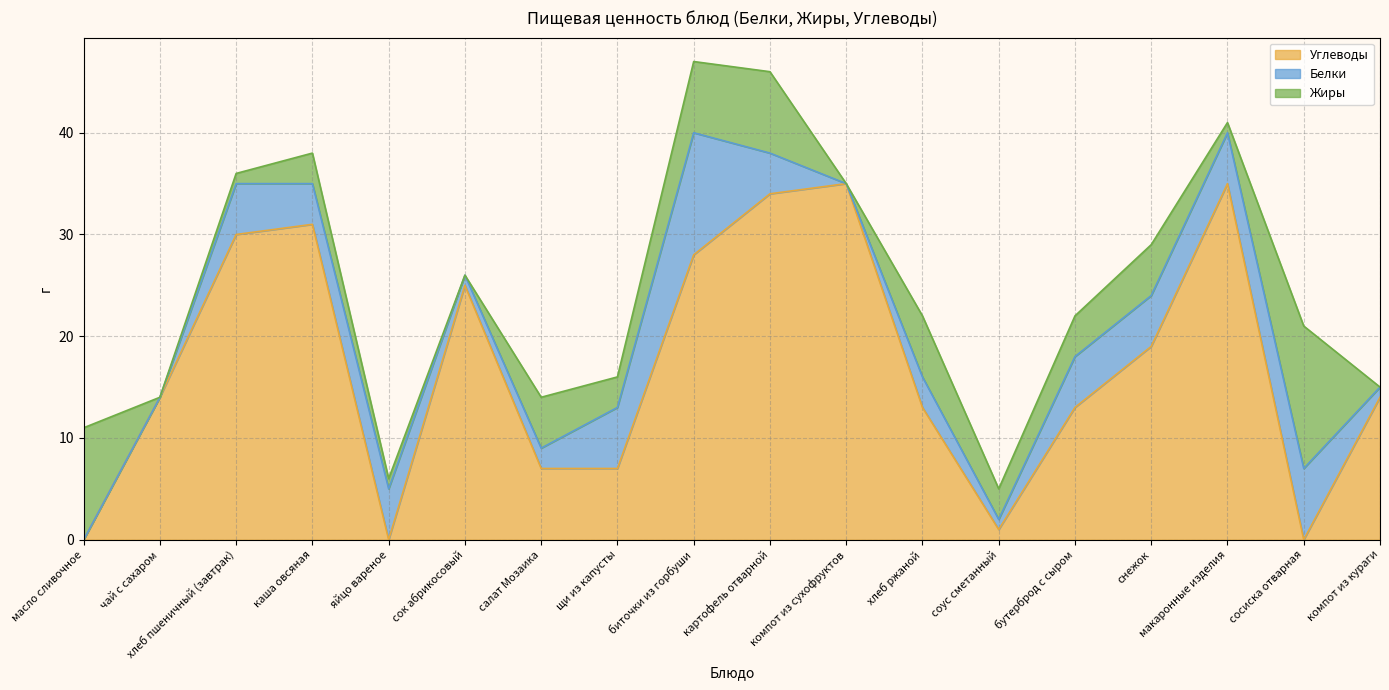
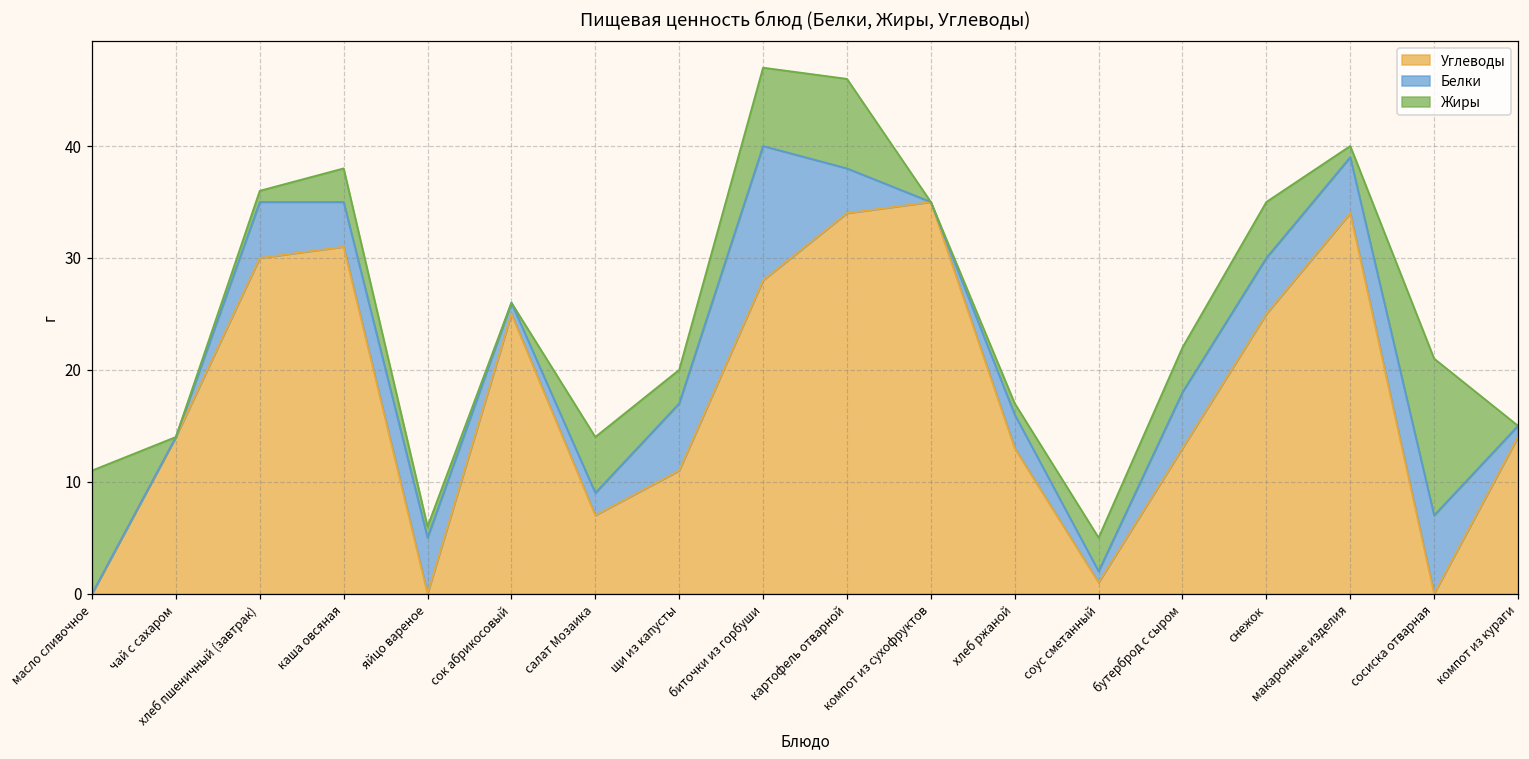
  {
    "Углеводы": {
      "хлеб пшеничный (завтрак)": 30,
      "каша овсяная": 31,
      "яйцо вареное": 0,
      "сок абрикосовый": 25,
      "салат Мозаика": 7,
-     "щи из капусты": 7,
+     "щи из капусты": 11,
      "биточки из горбуши": 28,
      "картофель отварной": 34,
      "хлеб ржаной": 13,
      "соус сметанный": 1,
      "бутерброд с сыром": 13,
-     "снежок": 19,
-     "макаронные изделия": 35,
+     "снежок": 25,
+     "макаронные изделия": 34,
      "сосиска отварная": 0,
      "компот из кураги": 14
    },
    "Белки": {
      "хлеб пшеничный (завтрак)": 5,
      "каша овсяная": 4,
      "яйцо вареное": 5,
      "салат Мозаика": 2,
      "щи из капусты": 6,
      "биточки из горбуши": 12,
      "картофель отварной": 4,
      "хлеб ржаной": 3,
      "соус сметанный": 1,
      "бутерброд с сыром": 5,
      "снежок": 5,
      "макаронные изделия": 5,
      "сосиска отварная": 7
    },
    "Жиры": {
      "масло сливочное": 11,
      "хлеб пшеничный (завтрак)": 1,
      "каша овсяная": 3,
      "яйцо вареное": 1,
      "салат Мозаика": 5,
      "щи из капусты": 3,
      "биточки из горбуши": 7,
      "картофель отварной": 8,
-     "хлеб ржаной": 6,
+     "хлеб ржаной": 1,
      "соус сметанный": 3,
      "бутерброд с сыром": 4,
      "снежок": 5,
      "макаронные изделия": 1,
      "сосиска отварная": 14
    }
  }
